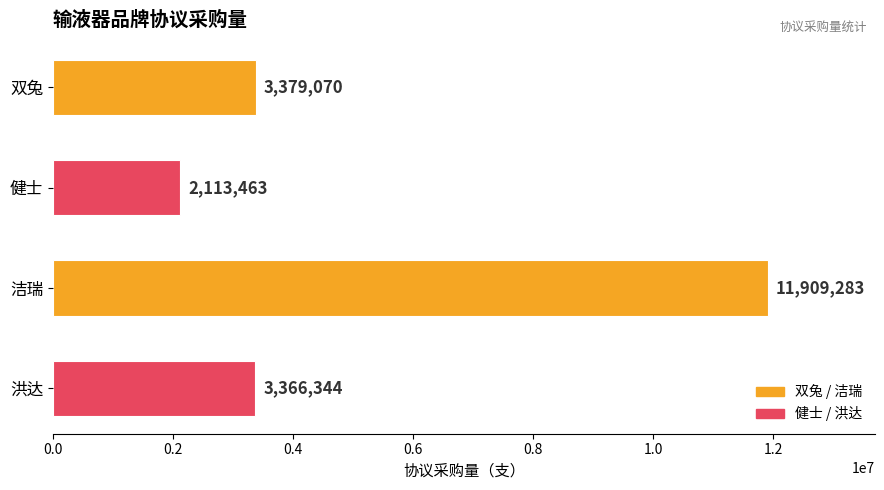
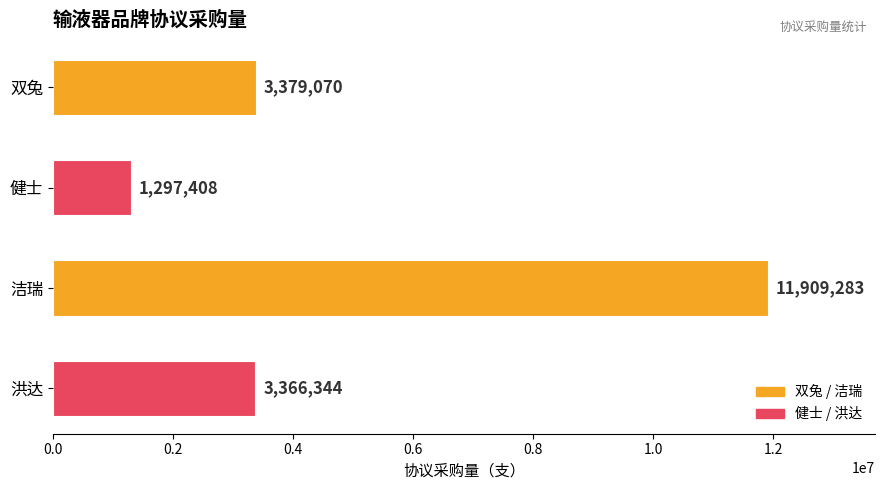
  {
    "双兔": "3,379,070",
-   "健士": "2,113,463",
+   "健士": "1,297,408",
    "洁瑞": "11,909,283",
    "洪达": "3,366,344"
  }
